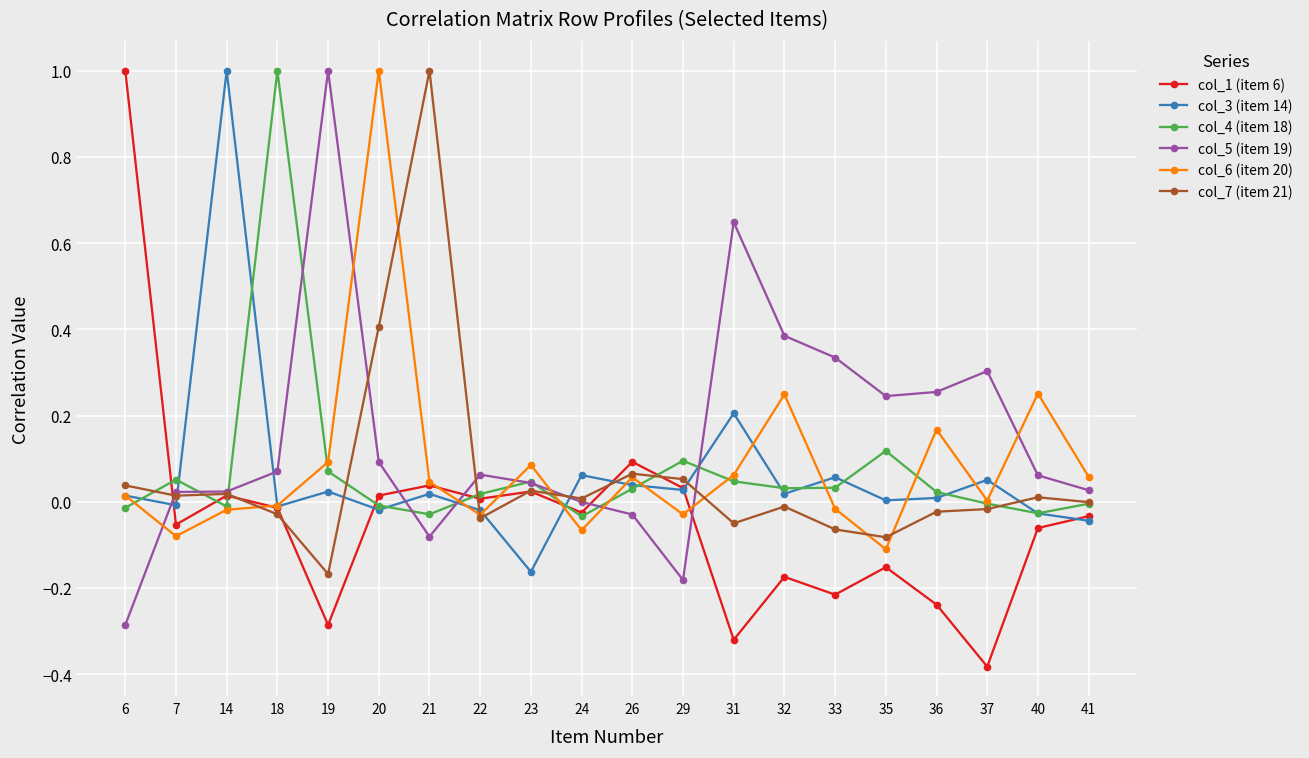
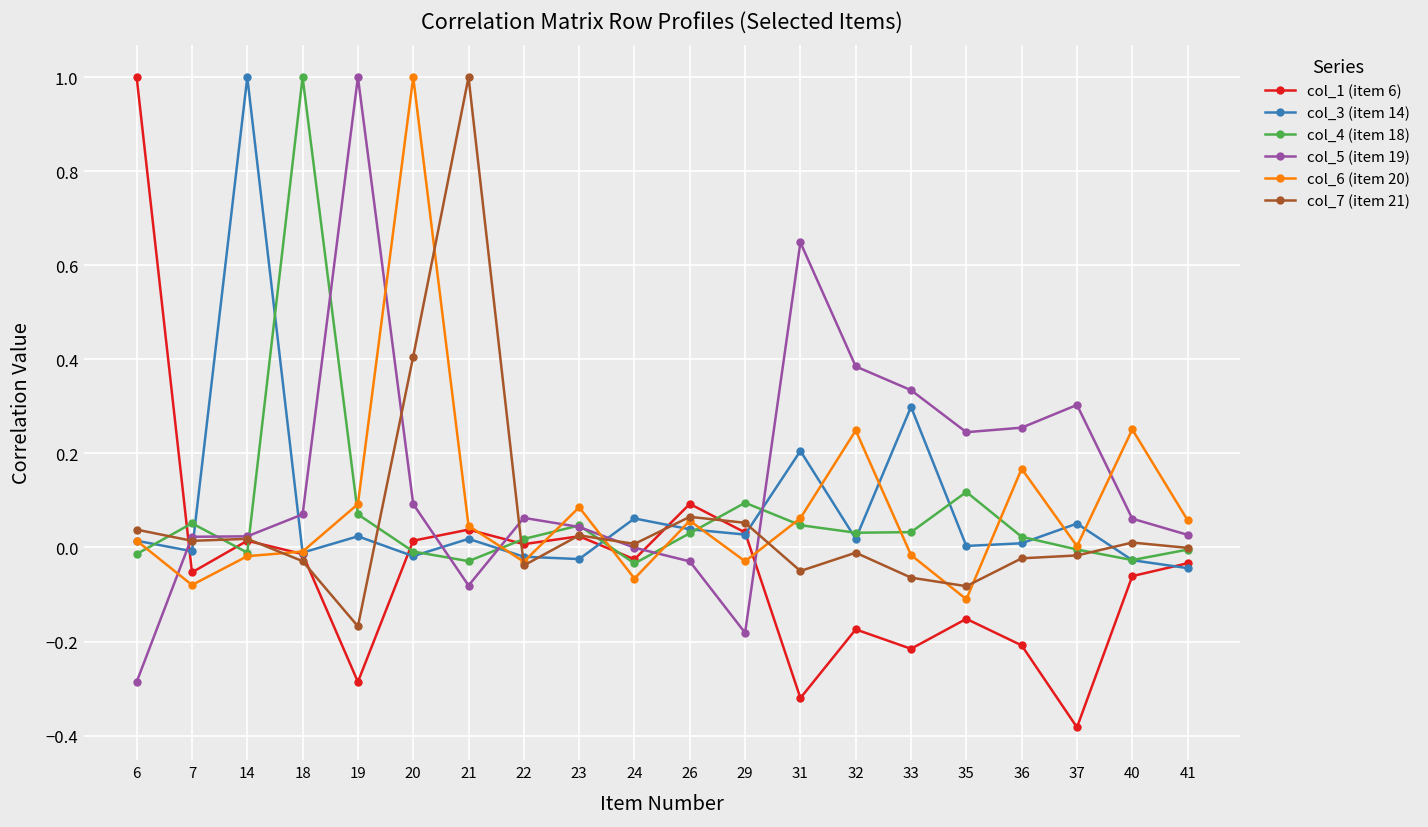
  {
    "col_1 (item 6)": {
      "6": 1.00,
      "7": -0.05,
      "19": -0.29,
      "20": 0.01,
      "21": 0.04,
      "22": 0.01,
      "24": -0.03,
      "26": 0.09,
      "31": -0.32,
      "32": -0.17,
      "33": -0.22,
      "35": -0.15,
-     "36": -0.24,
+     "36": -0.21,
      "37": -0.38,
      "40": -0.06,
      "41": -0.03
    },
    "col_3 (item 14)": {
      "7": -0.01,
      "14": 1.00,
      "19": 0.02,
      "20": -0.02,
      "21": 0.02,
      "22": -0.02,
-     "23": -0.16,
+     "23": -0.02,
      "24": 0.06,
      "26": 0.04,
      "31": 0.21,
      "32": 0.02,
-     "33": 0.06,
+     "33": 0.30,
      "35": 0.00,
      "36": 0.01,
      "37": 0.05,
      "41": -0.04
    },
    "col_4 (item 18)": {
      "6": -0.01,
      "7": 0.05,
      "14": -0.01,
      "18": 1.00,
      "19": 0.07,
      "20": -0.01,
      "21": -0.03,
      "22": 0.02,
      "24": -0.03,
      "26": 0.03,
      "29": 0.10,
      "31": 0.05,
      "32": 0.03,
      "33": 0.03,
      "35": 0.12,
      "36": 0.02,
      "37": 0.00
    },
    "col_5 (item 19)": {
      "6": -0.29,
      "7": 0.02,
      "18": 0.07,
      "19": 1.00,
      "20": 0.09,
      "21": -0.08,
      "22": 0.06,
      "24": 0.00,
      "26": -0.03,
      "29": -0.18,
      "31": 0.65,
      "32": 0.39,
      "33": 0.33,
      "35": 0.25,
      "36": 0.25,
      "37": 0.30,
      "40": 0.06,
      "41": 0.03
    },
    "col_6 (item 20)": {
      "7": -0.08,
      "14": -0.02,
      "19": 0.09,
      "20": 1.00,
      "21": 0.05,
      "22": -0.03,
      "23": 0.09,
      "24": -0.07,
      "26": 0.06,
      "29": -0.03,
      "31": 0.06,
      "32": 0.25,
      "33": -0.02,
      "35": -0.11,
      "36": 0.17,
      "37": 0.00,
      "40": 0.25,
      "41": 0.06
    },
    "col_7 (item 21)": {
      "6": 0.04,
      "7": 0.01,
      "18": -0.03,
      "19": -0.17,
      "20": 0.41,
      "21": 1.00,
      "22": -0.04,
      "24": 0.01,
      "26": 0.07,
      "29": 0.05,
      "31": -0.05,
      "32": -0.01,
      "33": -0.06,
      "35": -0.08,
      "36": -0.02,
      "37": -0.02,
      "40": 0.01
    }
  }
